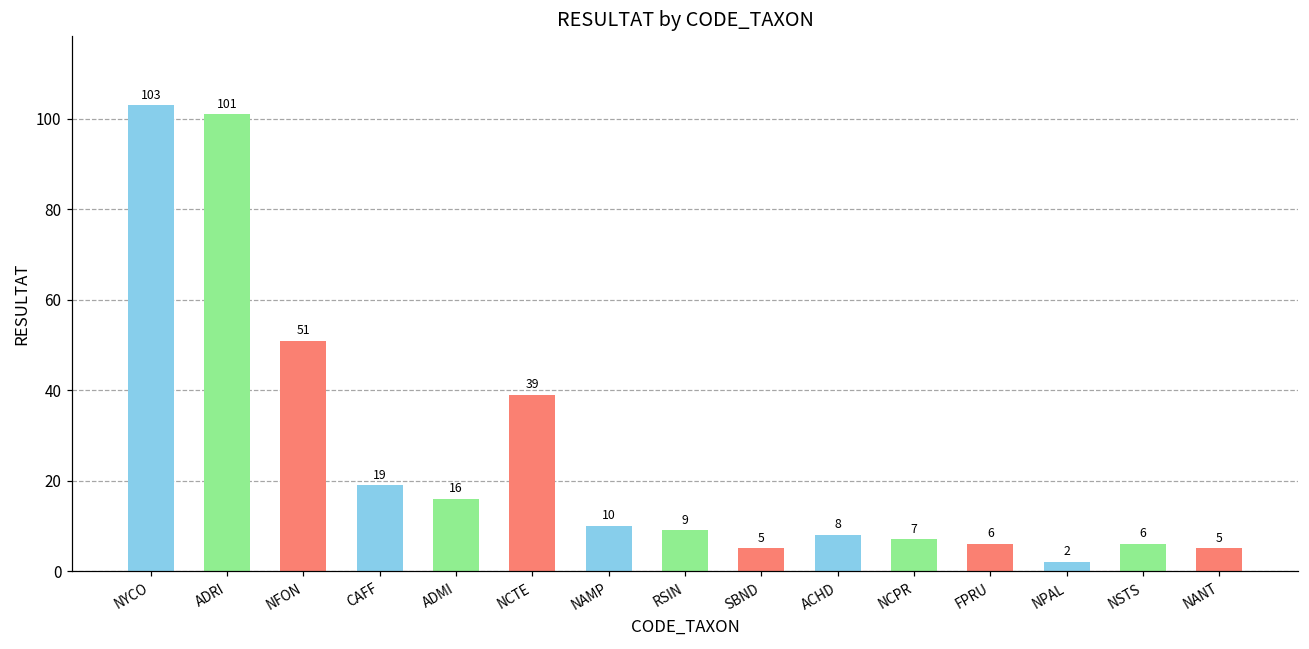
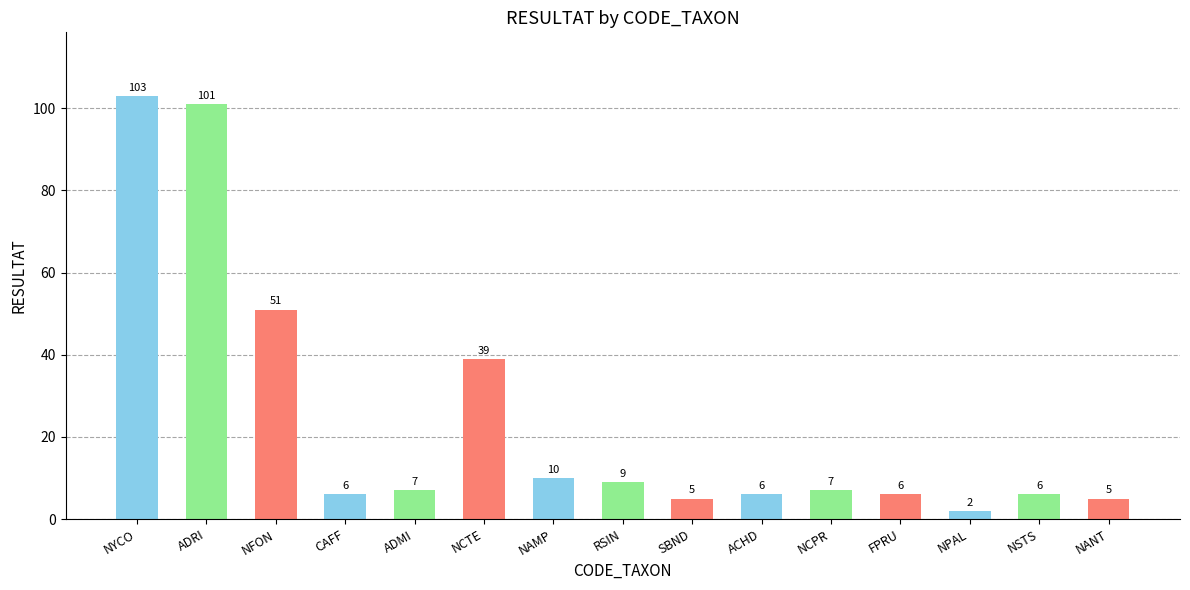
  {
    "NYCO": 103,
    "ADRI": 101,
    "NFON": 51,
-   "CAFF": 19,
-   "ADMI": 16,
+   "CAFF": 6,
+   "ADMI": 7,
    "NCTE": 39,
    "NAMP": 10,
    "RSIN": 9,
    "SBND": 5,
-   "ACHD": 8,
+   "ACHD": 6,
    "NCPR": 7,
    "FPRU": 6,
    "NPAL": 2,
    "NSTS": 6,
    "NANT": 5
  }
